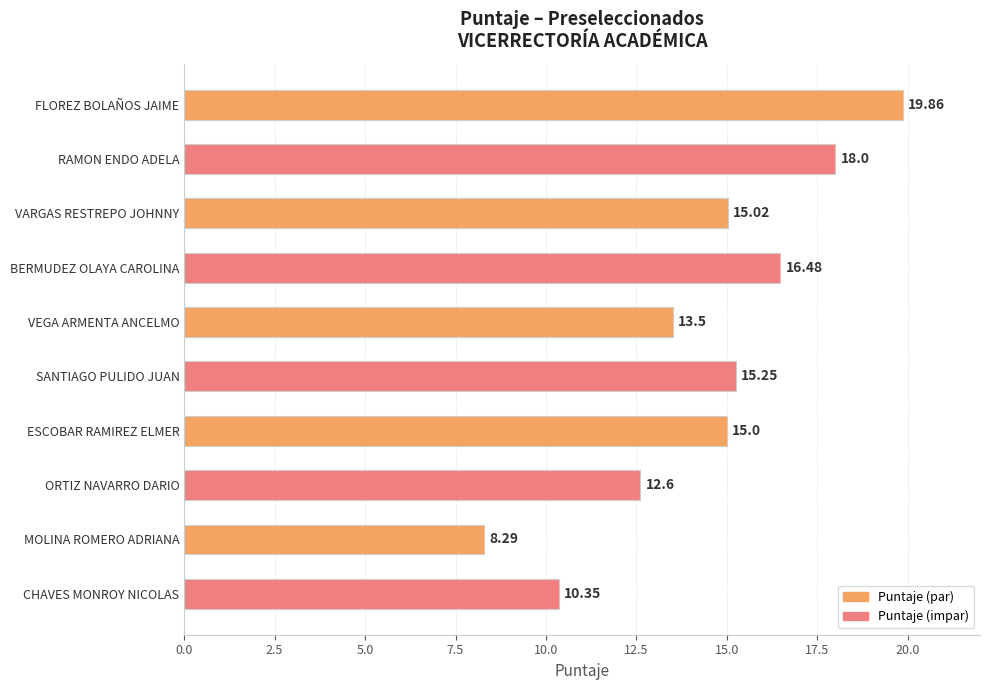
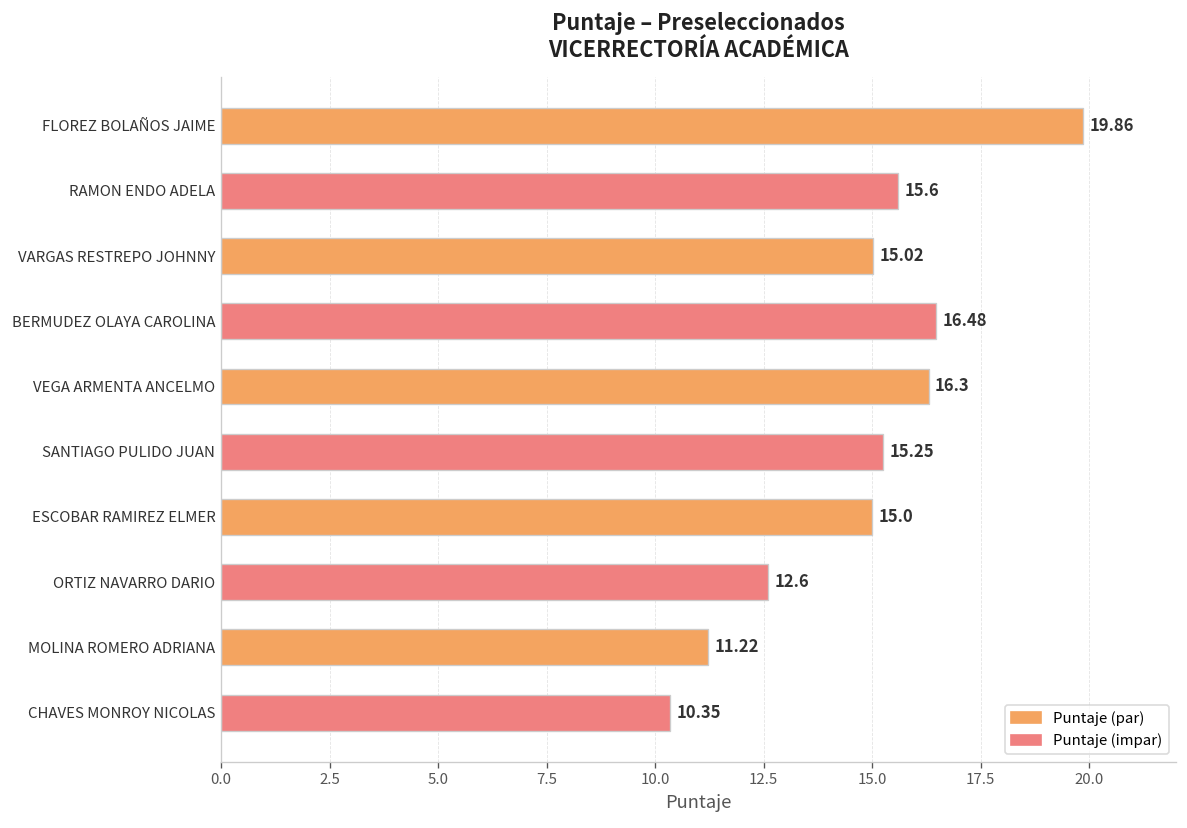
  {
    "FLOREZ BOLAÑOS JAIME": 19.86,
-   "RAMON ENDO ADELA": 18.0,
+   "RAMON ENDO ADELA": 15.6,
    "VARGAS RESTREPO JOHNNY": 15.02,
    "BERMUDEZ OLAYA CAROLINA": 16.48,
-   "VEGA ARMENTA ANCELMO": 13.5,
+   "VEGA ARMENTA ANCELMO": 16.3,
    "SANTIAGO PULIDO JUAN": 15.25,
    "ESCOBAR RAMIREZ ELMER": 15.0,
    "ORTIZ NAVARRO DARIO": 12.6,
-   "MOLINA ROMERO ADRIANA": 8.29,
+   "MOLINA ROMERO ADRIANA": 11.22,
    "CHAVES MONROY NICOLAS": 10.35
  }
